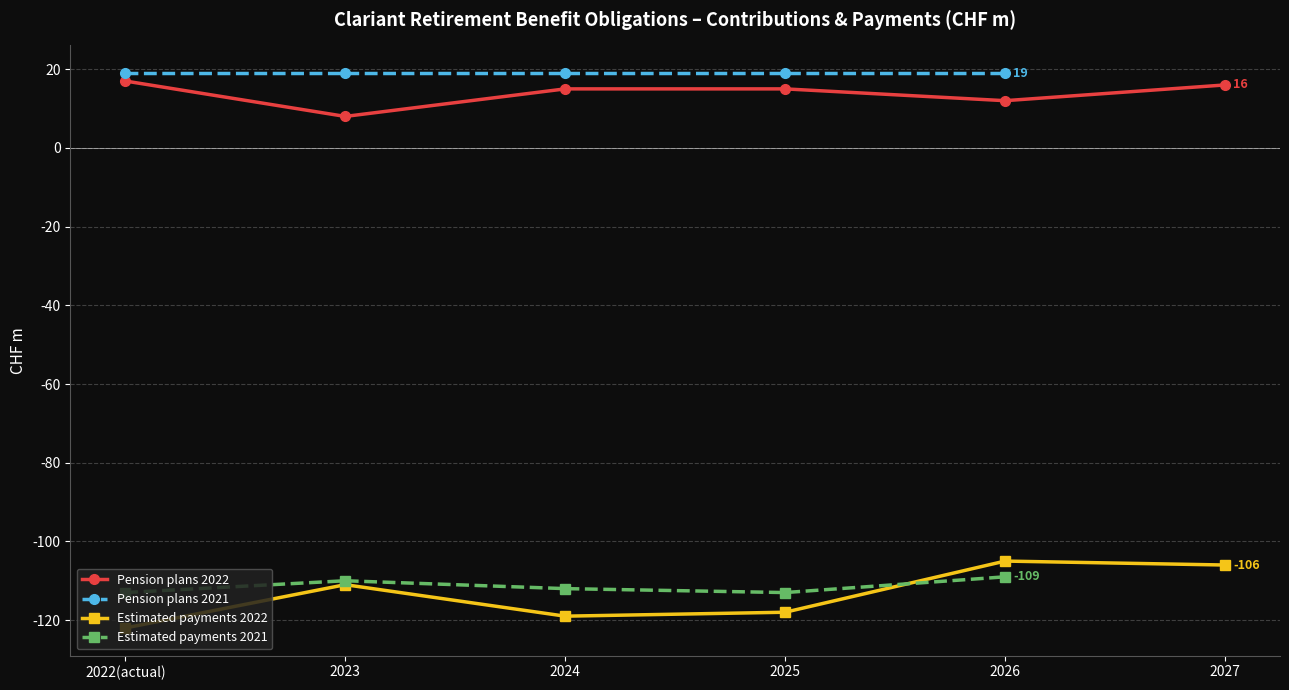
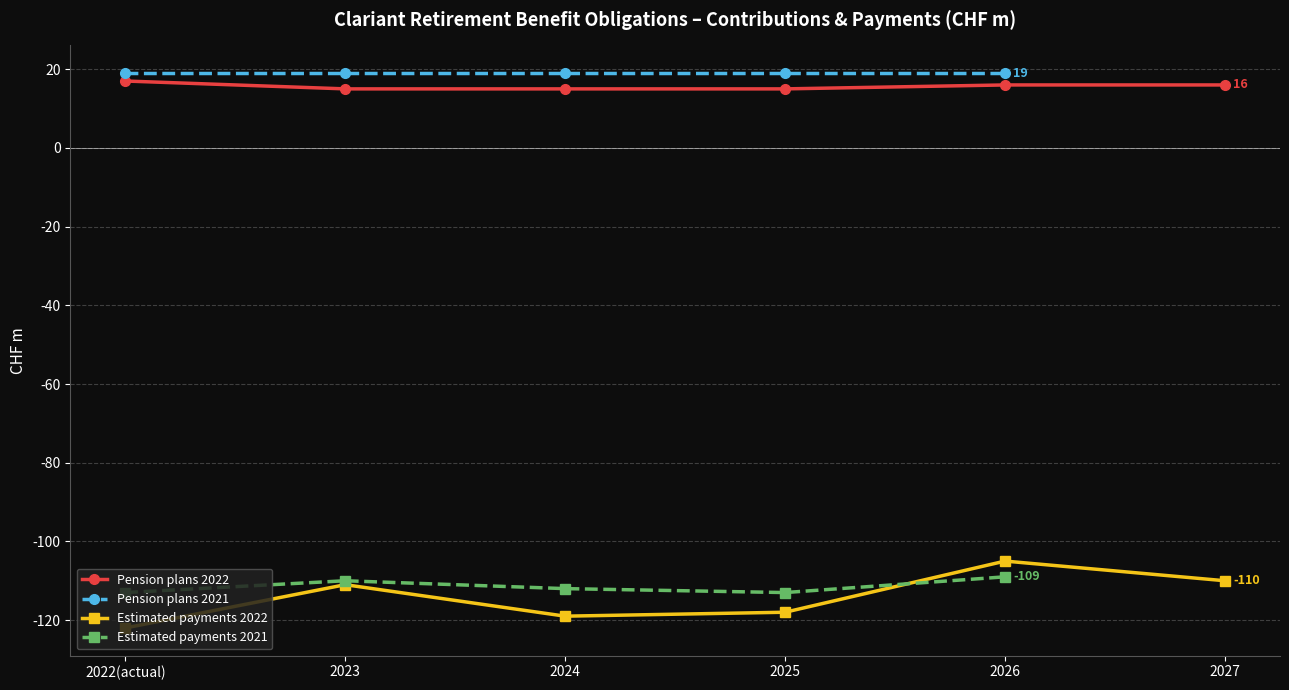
  {
    "Pension plans 2022": {
      "2022(actual)": 17,
-     "2023": 8,
+     "2023": 15,
      "2024": 15,
      "2025": 15,
-     "2026": 12
+     "2026": 16
    },
    "Pension plans 2021": {
      "2026": 19
    },
    "Estimated payments 2022": {
-     "2027": -106
+     "2027": -110
    },
    "Estimated payments 2021": {
      "2026": -109
    }
  }
